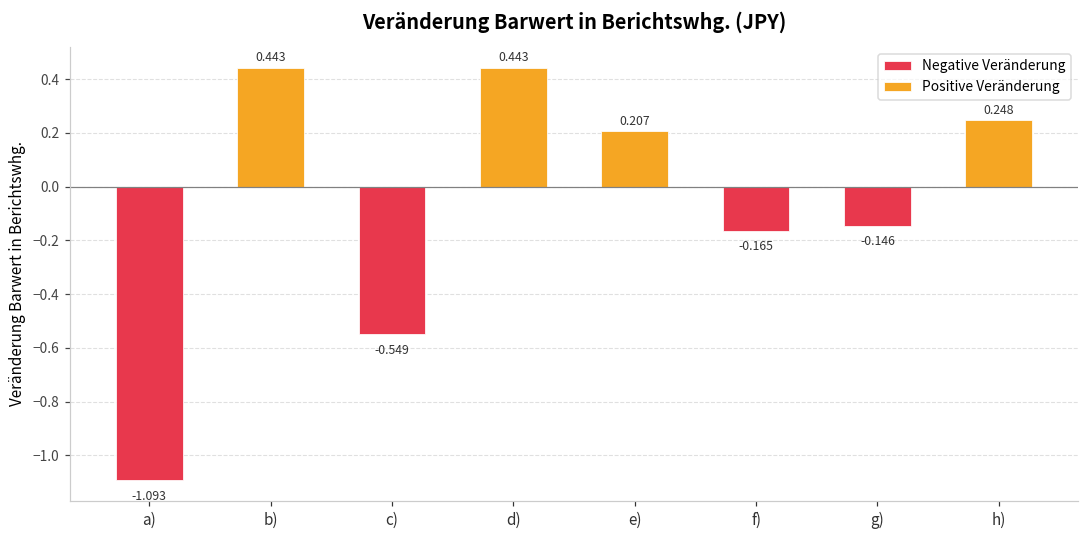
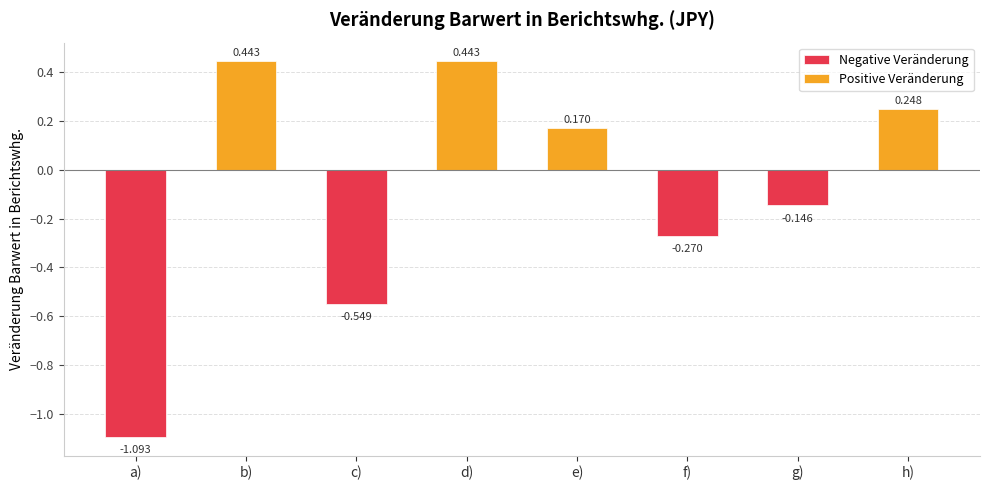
  {
    "a)": -1.093,
    "b)": 0.443,
    "c)": -0.549,
    "d)": 0.443,
-   "e)": 0.207,
-   "f)": -0.165,
+   "e)": 0.170,
+   "f)": -0.270,
    "g)": -0.146,
    "h)": 0.248
  }
